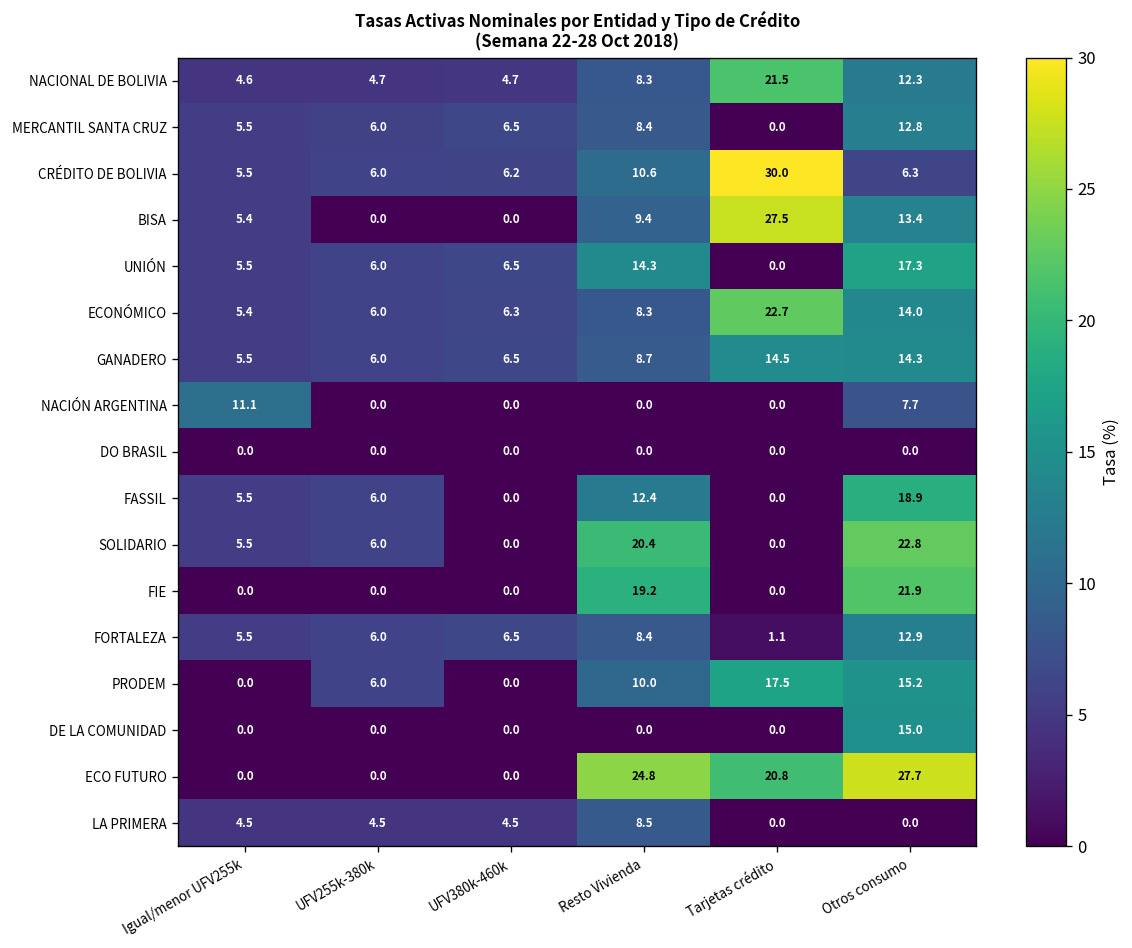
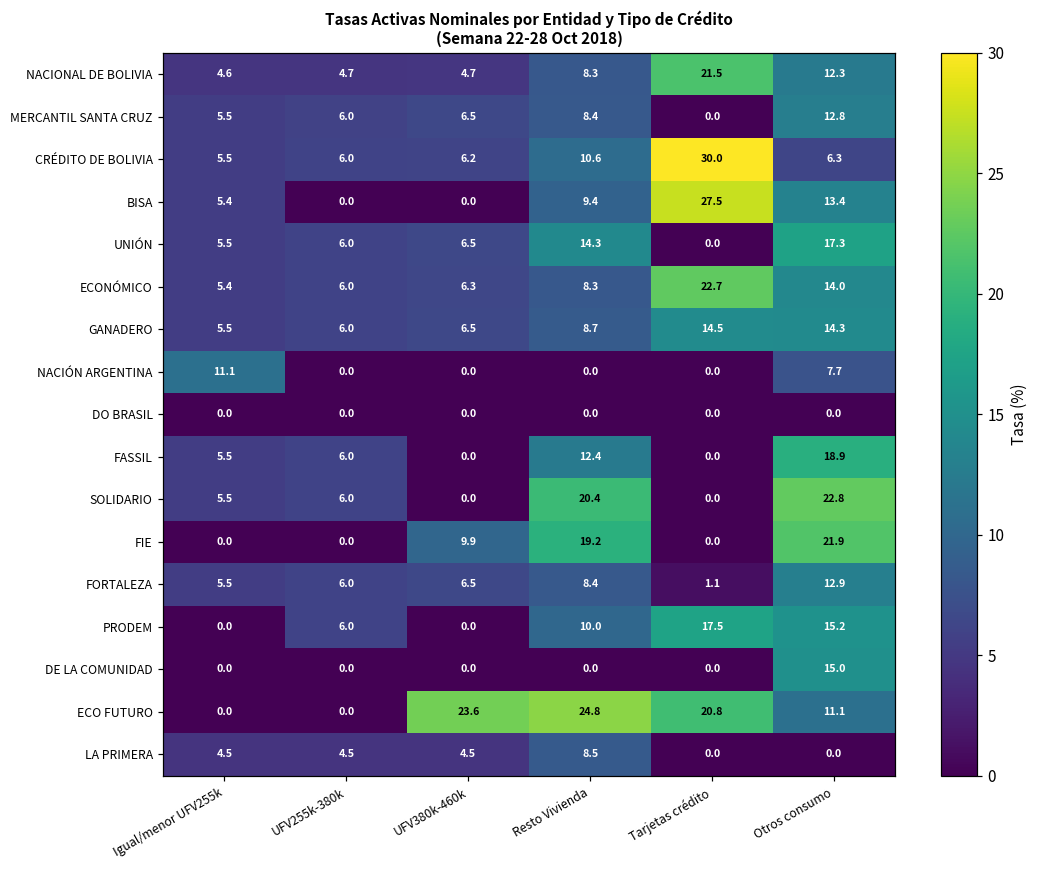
  {
    "NACIONAL DE BOLIVIA": {
      "Igual/menor UFV255k": 4.6,
      "UFV255k-380k": 4.7,
      "UFV380k-460k": 4.7,
      "Resto Vivienda": 8.3,
      "Tarjetas crédito": 21.5,
      "Otros consumo": 12.3
    },
    "MERCANTIL SANTA CRUZ": {
      "Igual/menor UFV255k": 5.5,
      "UFV255k-380k": 6.0,
      "UFV380k-460k": 6.5,
      "Resto Vivienda": 8.4,
      "Tarjetas crédito": 0.0,
      "Otros consumo": 12.8
    },
    "CRÉDITO DE BOLIVIA": {
      "Igual/menor UFV255k": 5.5,
      "UFV255k-380k": 6.0,
      "UFV380k-460k": 6.2,
      "Resto Vivienda": 10.6,
      "Tarjetas crédito": 30.0,
      "Otros consumo": 6.3
    },
    "BISA": {
      "Igual/menor UFV255k": 5.4,
      "UFV255k-380k": 0.0,
      "UFV380k-460k": 0.0,
      "Resto Vivienda": 9.4,
      "Tarjetas crédito": 27.5,
      "Otros consumo": 13.4
    },
    "UNIÓN": {
      "Igual/menor UFV255k": 5.5,
      "UFV255k-380k": 6.0,
      "UFV380k-460k": 6.5,
      "Resto Vivienda": 14.3,
      "Tarjetas crédito": 0.0,
      "Otros consumo": 17.3
    },
    "ECONÓMICO": {
      "Igual/menor UFV255k": 5.4,
      "UFV255k-380k": 6.0,
      "UFV380k-460k": 6.3,
      "Resto Vivienda": 8.3,
      "Tarjetas crédito": 22.7,
      "Otros consumo": 14.0
    },
    "GANADERO": {
      "Igual/menor UFV255k": 5.5,
      "UFV255k-380k": 6.0,
      "UFV380k-460k": 6.5,
      "Resto Vivienda": 8.7,
      "Tarjetas crédito": 14.5,
      "Otros consumo": 14.3
    },
    "NACIÓN ARGENTINA": {
      "Igual/menor UFV255k": 11.1,
      "UFV255k-380k": 0.0,
      "UFV380k-460k": 0.0,
      "Resto Vivienda": 0.0,
      "Tarjetas crédito": 0.0,
      "Otros consumo": 7.7
    },
    "DO BRASIL": {
      "Igual/menor UFV255k": 0.0,
      "UFV255k-380k": 0.0,
      "UFV380k-460k": 0.0,
      "Resto Vivienda": 0.0,
      "Tarjetas crédito": 0.0,
      "Otros consumo": 0.0
    },
    "FASSIL": {
      "Igual/menor UFV255k": 5.5,
      "UFV255k-380k": 6.0,
      "UFV380k-460k": 0.0,
      "Resto Vivienda": 12.4,
      "Tarjetas crédito": 0.0,
      "Otros consumo": 18.9
    },
    "SOLIDARIO": {
      "Igual/menor UFV255k": 5.5,
      "UFV255k-380k": 6.0,
      "UFV380k-460k": 0.0,
      "Resto Vivienda": 20.4,
      "Tarjetas crédito": 0.0,
      "Otros consumo": 22.8
    },
    "FIE": {
      "Igual/menor UFV255k": 0.0,
      "UFV255k-380k": 0.0,
-     "UFV380k-460k": 0.0,
+     "UFV380k-460k": 9.9,
      "Resto Vivienda": 19.2,
      "Tarjetas crédito": 0.0,
      "Otros consumo": 21.9
    },
    "FORTALEZA": {
      "Igual/menor UFV255k": 5.5,
      "UFV255k-380k": 6.0,
      "UFV380k-460k": 6.5,
      "Resto Vivienda": 8.4,
      "Tarjetas crédito": 1.1,
      "Otros consumo": 12.9
    },
    "PRODEM": {
      "Igual/menor UFV255k": 0.0,
      "UFV255k-380k": 6.0,
      "UFV380k-460k": 0.0,
      "Resto Vivienda": 10.0,
      "Tarjetas crédito": 17.5,
      "Otros consumo": 15.2
    },
    "DE LA COMUNIDAD": {
      "Igual/menor UFV255k": 0.0,
      "UFV255k-380k": 0.0,
      "UFV380k-460k": 0.0,
      "Resto Vivienda": 0.0,
      "Tarjetas crédito": 0.0,
      "Otros consumo": 15.0
    },
    "ECO FUTURO": {
      "Igual/menor UFV255k": 0.0,
      "UFV255k-380k": 0.0,
-     "UFV380k-460k": 0.0,
+     "UFV380k-460k": 23.6,
      "Resto Vivienda": 24.8,
      "Tarjetas crédito": 20.8,
-     "Otros consumo": 27.7
+     "Otros consumo": 11.1
    },
    "LA PRIMERA": {
      "Igual/menor UFV255k": 4.5,
      "UFV255k-380k": 4.5,
      "UFV380k-460k": 4.5,
      "Resto Vivienda": 8.5,
      "Tarjetas crédito": 0.0,
      "Otros consumo": 0.0
    }
  }
